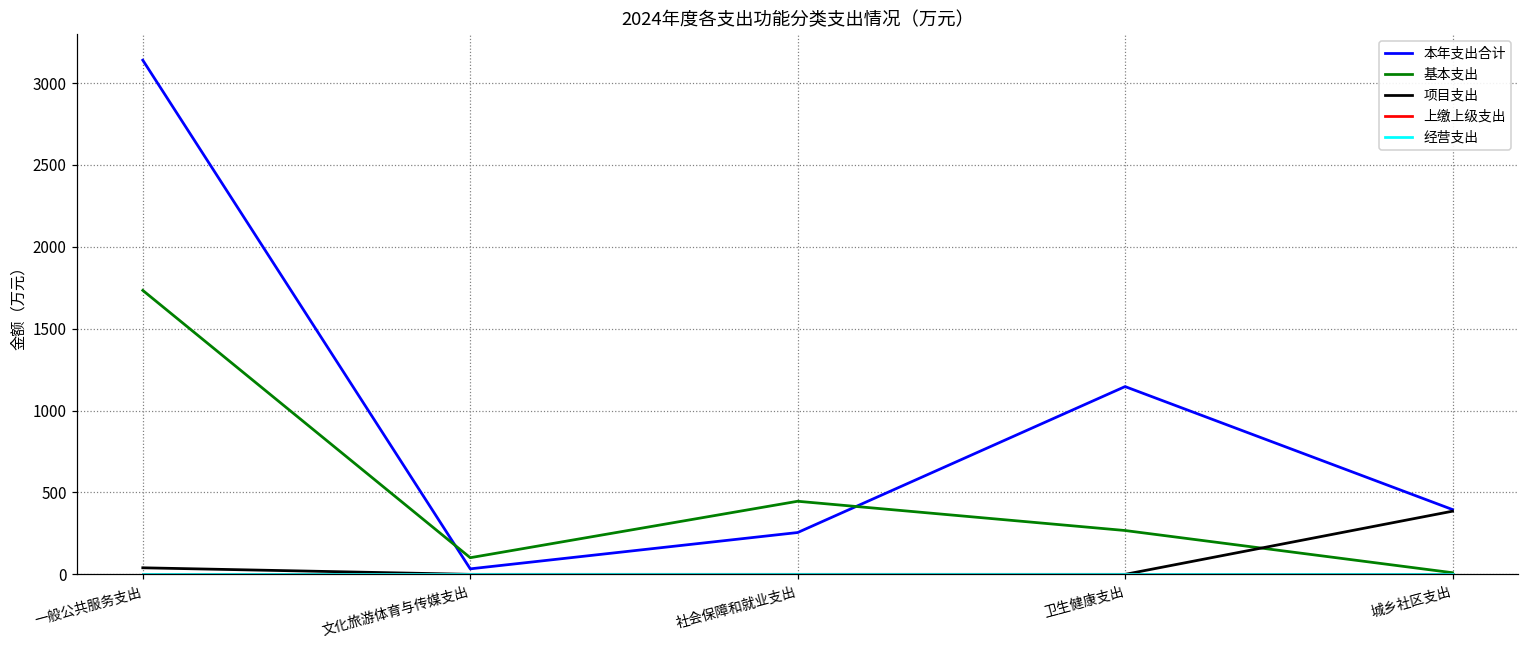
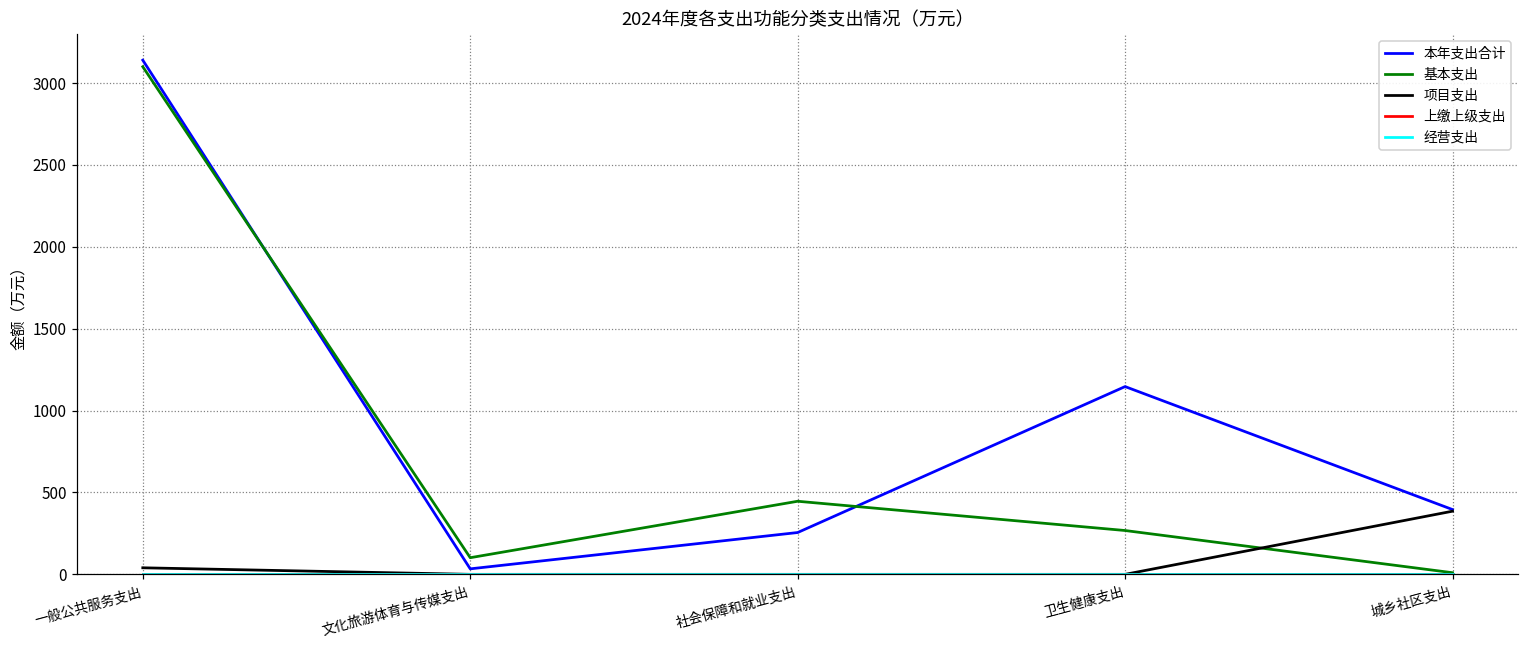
  {
    "本年支出合计": {
      "一般公共服务支出": 3140,
      "文化旅游体育与传媒支出": 30,
      "社会保障和就业支出": 260,
      "卫生健康支出": 1150
    },
    "基本支出": {
-     "一般公共服务支出": 1730,
+     "一般公共服务支出": 3100,
      "文化旅游体育与传媒支出": 100,
      "社会保障和就业支出": 450,
      "卫生健康支出": 270
    },
    "项目支出": {
      "一般公共服务支出": 40
    },
    "经营支出": {
      "一般公共服务支出": 0
    }
  }
